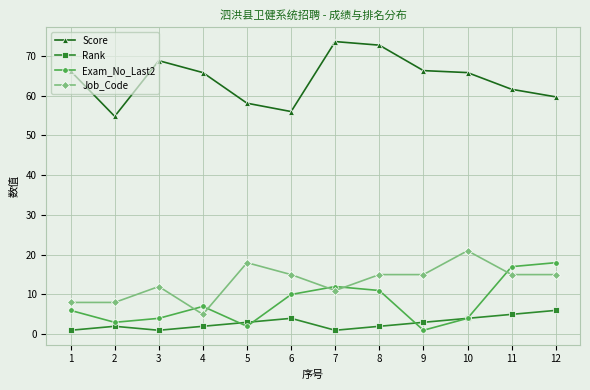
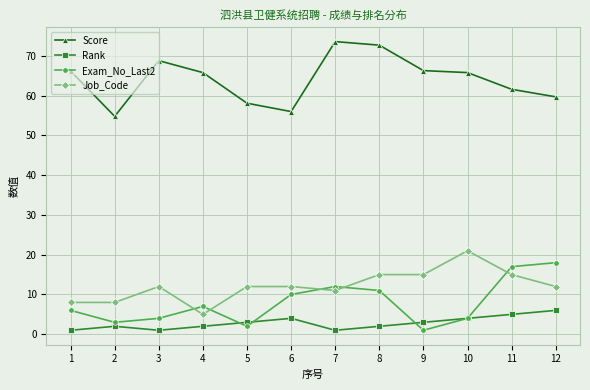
  {
    "Job_Code": {
      "1": 8,
      "2": 8,
      "3": 12,
      "4": 5,
-     "5": 18,
-     "6": 15,
+     "5": 12,
+     "6": 12,
      "7": 11,
      "8": 15,
      "9": 15,
      "10": 21,
      "11": 15,
-     "12": 15
+     "12": 12
    }
  }
